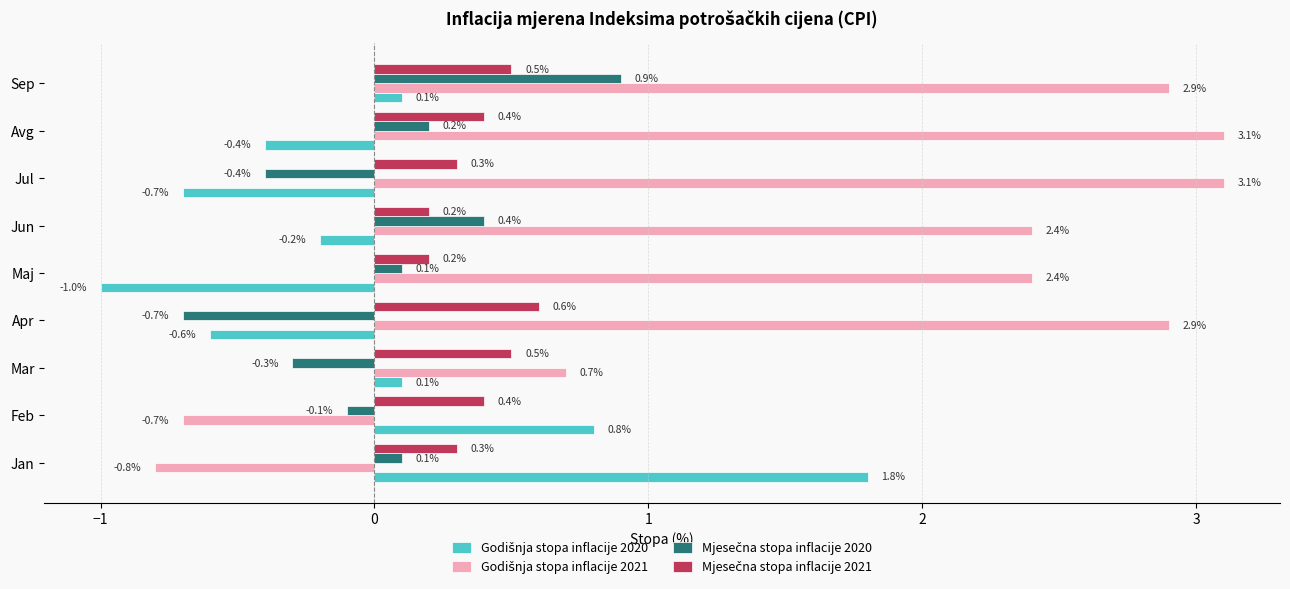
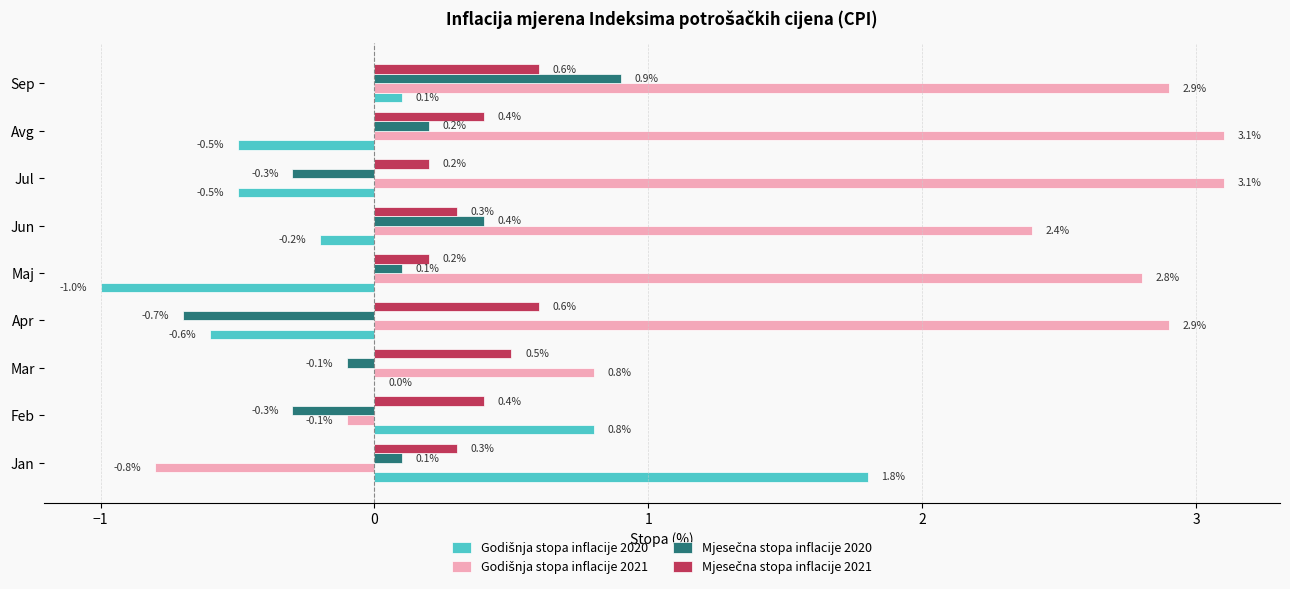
  {
    "Godišnja stopa inflacije 2020": {
      "Sep": "0.1%",
-     "Avg": "-0.4%",
-     "Jul": "-0.7%",
+     "Avg": "-0.5%",
+     "Jul": "-0.5%",
      "Jun": "-0.2%",
      "Maj": "-1.0%",
      "Apr": "-0.6%",
-     "Mar": "0.1%",
+     "Mar": "0.0%",
      "Feb": "0.8%",
      "Jan": "1.8%"
    },
    "Godišnja stopa inflacije 2021": {
      "Sep": "2.9%",
      "Avg": "3.1%",
      "Jul": "3.1%",
      "Jun": "2.4%",
-     "Maj": "2.4%",
+     "Maj": "2.8%",
      "Apr": "2.9%",
-     "Mar": "0.7%",
-     "Feb": "-0.7%",
+     "Mar": "0.8%",
+     "Feb": "-0.1%",
      "Jan": "-0.8%"
    },
    "Mjesečna stopa inflacije 2020": {
      "Sep": "0.9%",
      "Avg": "0.2%",
-     "Jul": "-0.4%",
+     "Jul": "-0.3%",
      "Jun": "0.4%",
      "Maj": "0.1%",
      "Apr": "-0.7%",
-     "Mar": "-0.3%",
-     "Feb": "-0.1%",
+     "Mar": "-0.1%",
+     "Feb": "-0.3%",
      "Jan": "0.1%"
    },
    "Mjesečna stopa inflacije 2021": {
-     "Sep": "0.5%",
+     "Sep": "0.6%",
      "Avg": "0.4%",
-     "Jul": "0.3%",
-     "Jun": "0.2%",
+     "Jul": "0.2%",
+     "Jun": "0.3%",
      "Maj": "0.2%",
      "Apr": "0.6%",
      "Mar": "0.5%",
      "Feb": "0.4%",
      "Jan": "0.3%"
    }
  }
